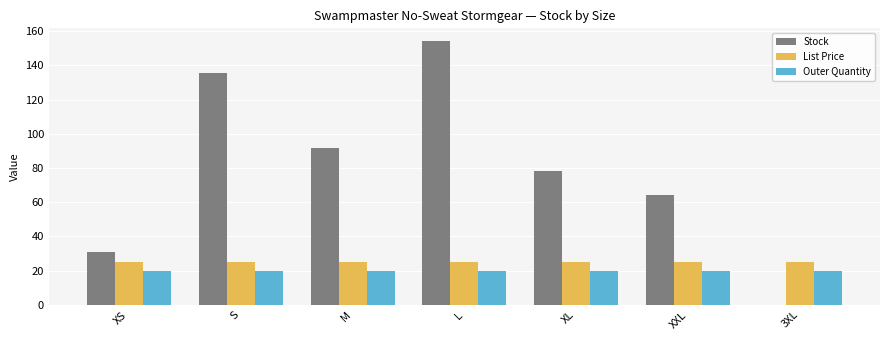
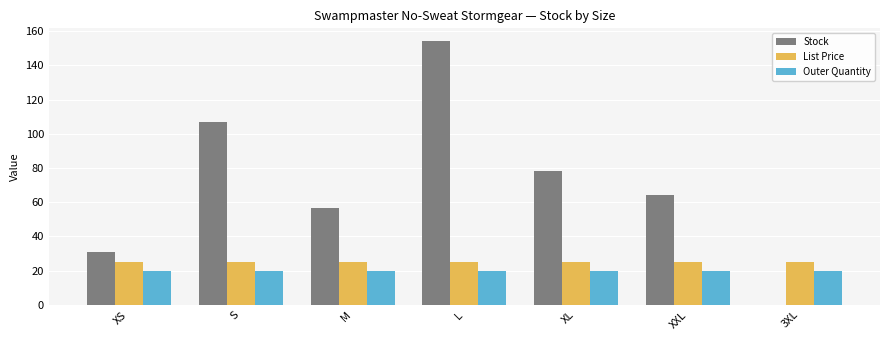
  {
    "Stock": {
      "XS": 31,
-     "S": 135,
-     "M": 92,
+     "S": 107,
+     "M": 57,
      "L": 154,
      "XL": 78,
      "XXL": 64,
      "3XL": 0
    },
    "List Price": {
      "XS": 25,
      "S": 25,
      "M": 25,
      "L": 25,
      "XL": 25,
      "XXL": 25,
      "3XL": 25
    },
    "Outer Quantity": {
      "XS": 20,
      "S": 20,
      "M": 20,
      "L": 20,
      "XL": 20,
      "XXL": 20,
      "3XL": 20
    }
  }
